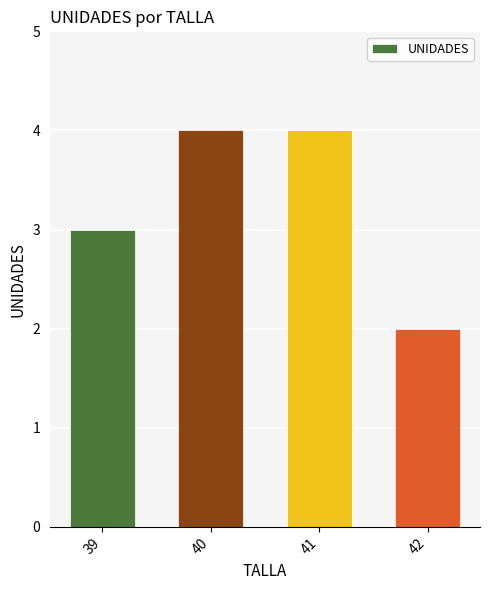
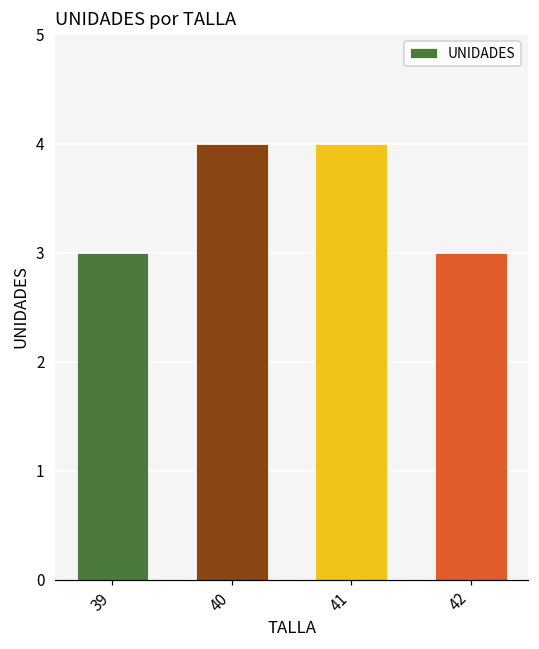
  {
    "39": 3,
    "40": 4,
    "41": 4,
-   "42": 2
+   "42": 3
  }
